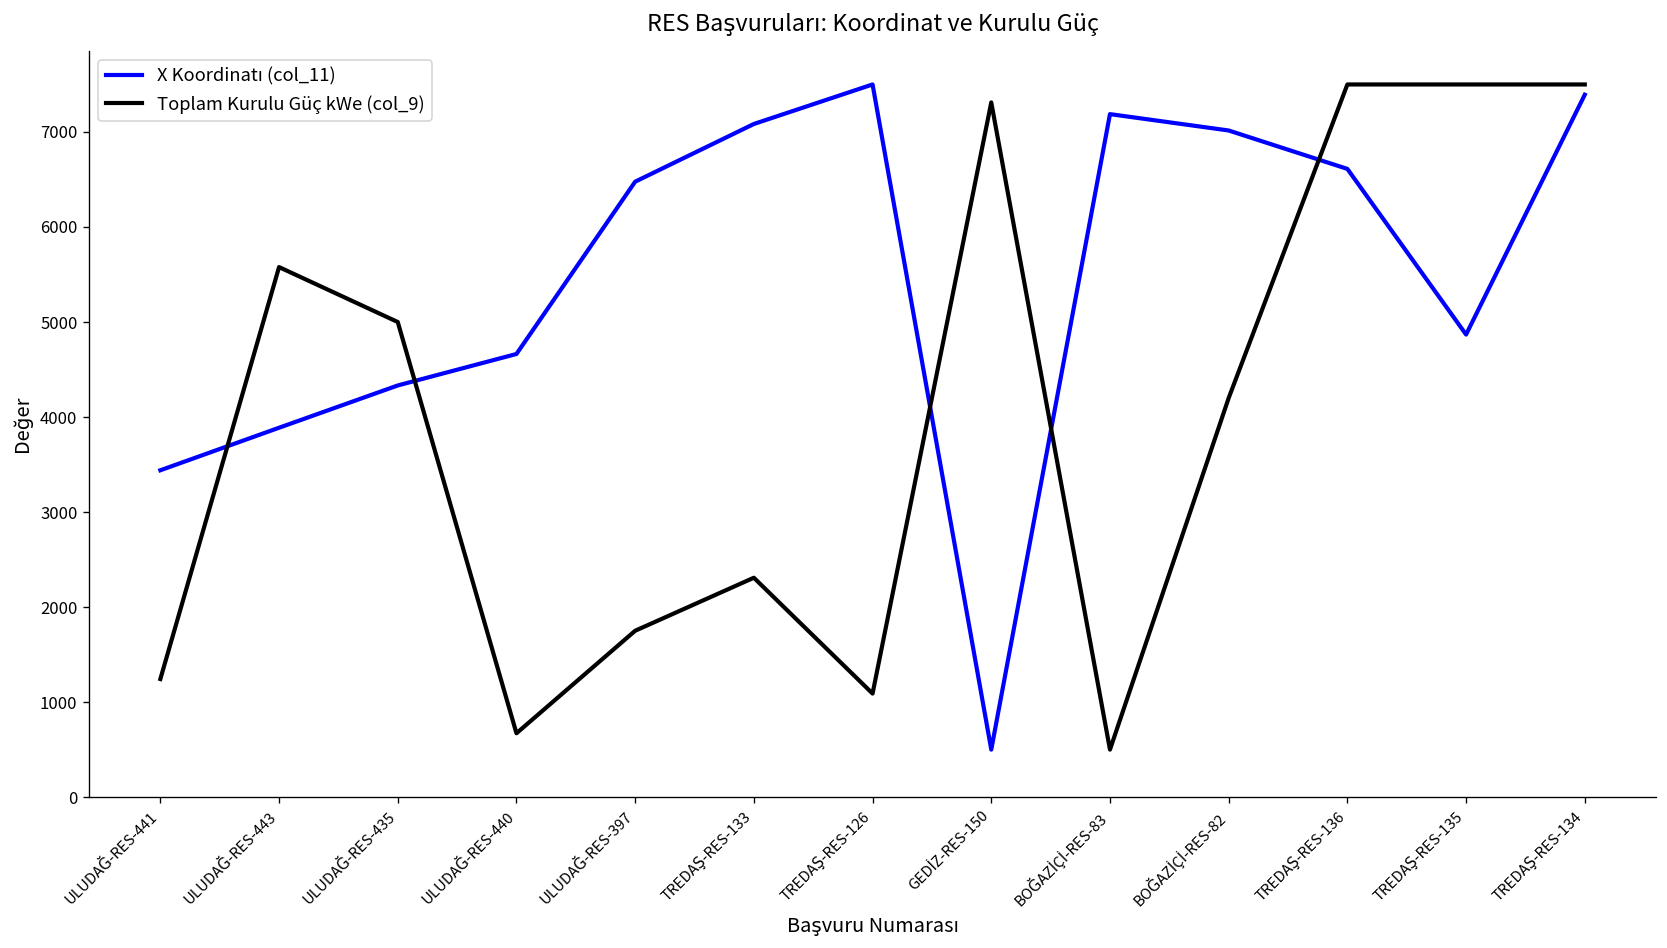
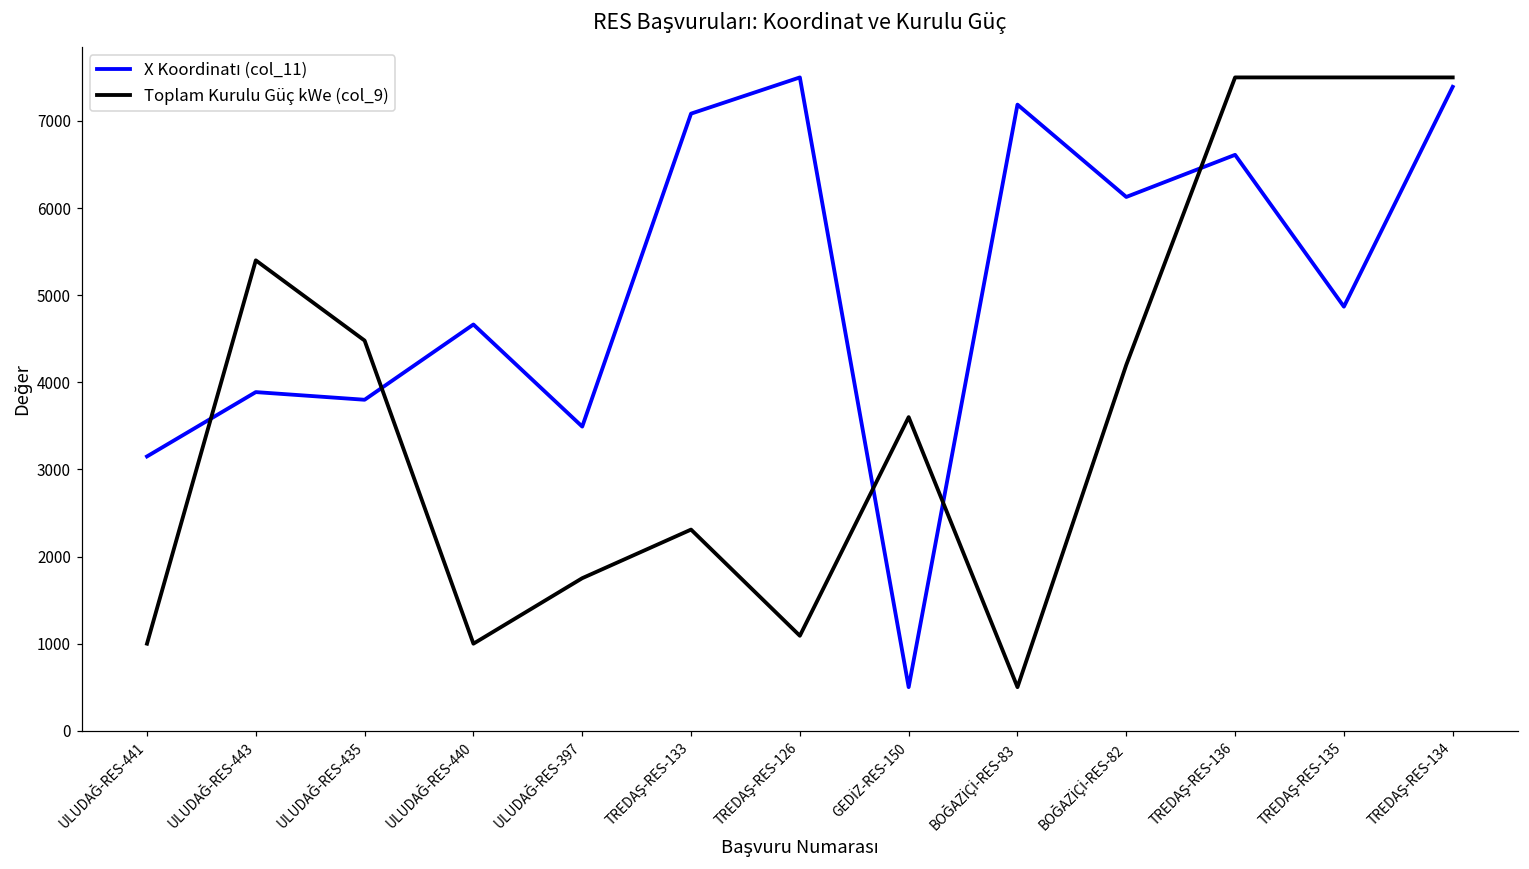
  {
    "X Koordinatı (col_11)": {
-     "ULUDAĞ-RES-441": 3400,
+     "ULUDAĞ-RES-441": 3100,
      "ULUDAĞ-RES-443": 3900,
-     "ULUDAĞ-RES-435": 4300,
+     "ULUDAĞ-RES-435": 3800,
      "ULUDAĞ-RES-440": 4700,
-     "ULUDAĞ-RES-397": 6500,
+     "ULUDAĞ-RES-397": 3500,
      "TREDAŞ-RES-133": 7100,
      "TREDAŞ-RES-126": 7500,
      "GEDİZ-RES-150": 500,
      "BOĞAZİÇİ-RES-83": 7200,
-     "BOĞAZİÇİ-RES-82": 7000,
+     "BOĞAZİÇİ-RES-82": 6100,
      "TREDAŞ-RES-136": 6600,
      "TREDAŞ-RES-135": 4900,
      "TREDAŞ-RES-134": 7400
    },
    "Toplam Kurulu Güç kWe (col_9)": {
-     "ULUDAĞ-RES-441": 1200,
-     "ULUDAĞ-RES-443": 5600,
-     "ULUDAĞ-RES-435": 5000,
-     "ULUDAĞ-RES-440": 700,
+     "ULUDAĞ-RES-441": 1000,
+     "ULUDAĞ-RES-443": 5400,
+     "ULUDAĞ-RES-435": 4500,
+     "ULUDAĞ-RES-440": 1000,
      "ULUDAĞ-RES-397": 1800,
      "TREDAŞ-RES-133": 2300,
      "TREDAŞ-RES-126": 1100,
-     "GEDİZ-RES-150": 7300,
+     "GEDİZ-RES-150": 3600,
      "BOĞAZİÇİ-RES-83": 500,
      "BOĞAZİÇİ-RES-82": 4200,
      "TREDAŞ-RES-136": 7500,
      "TREDAŞ-RES-135": 7500,
      "TREDAŞ-RES-134": 7500
    }
  }
